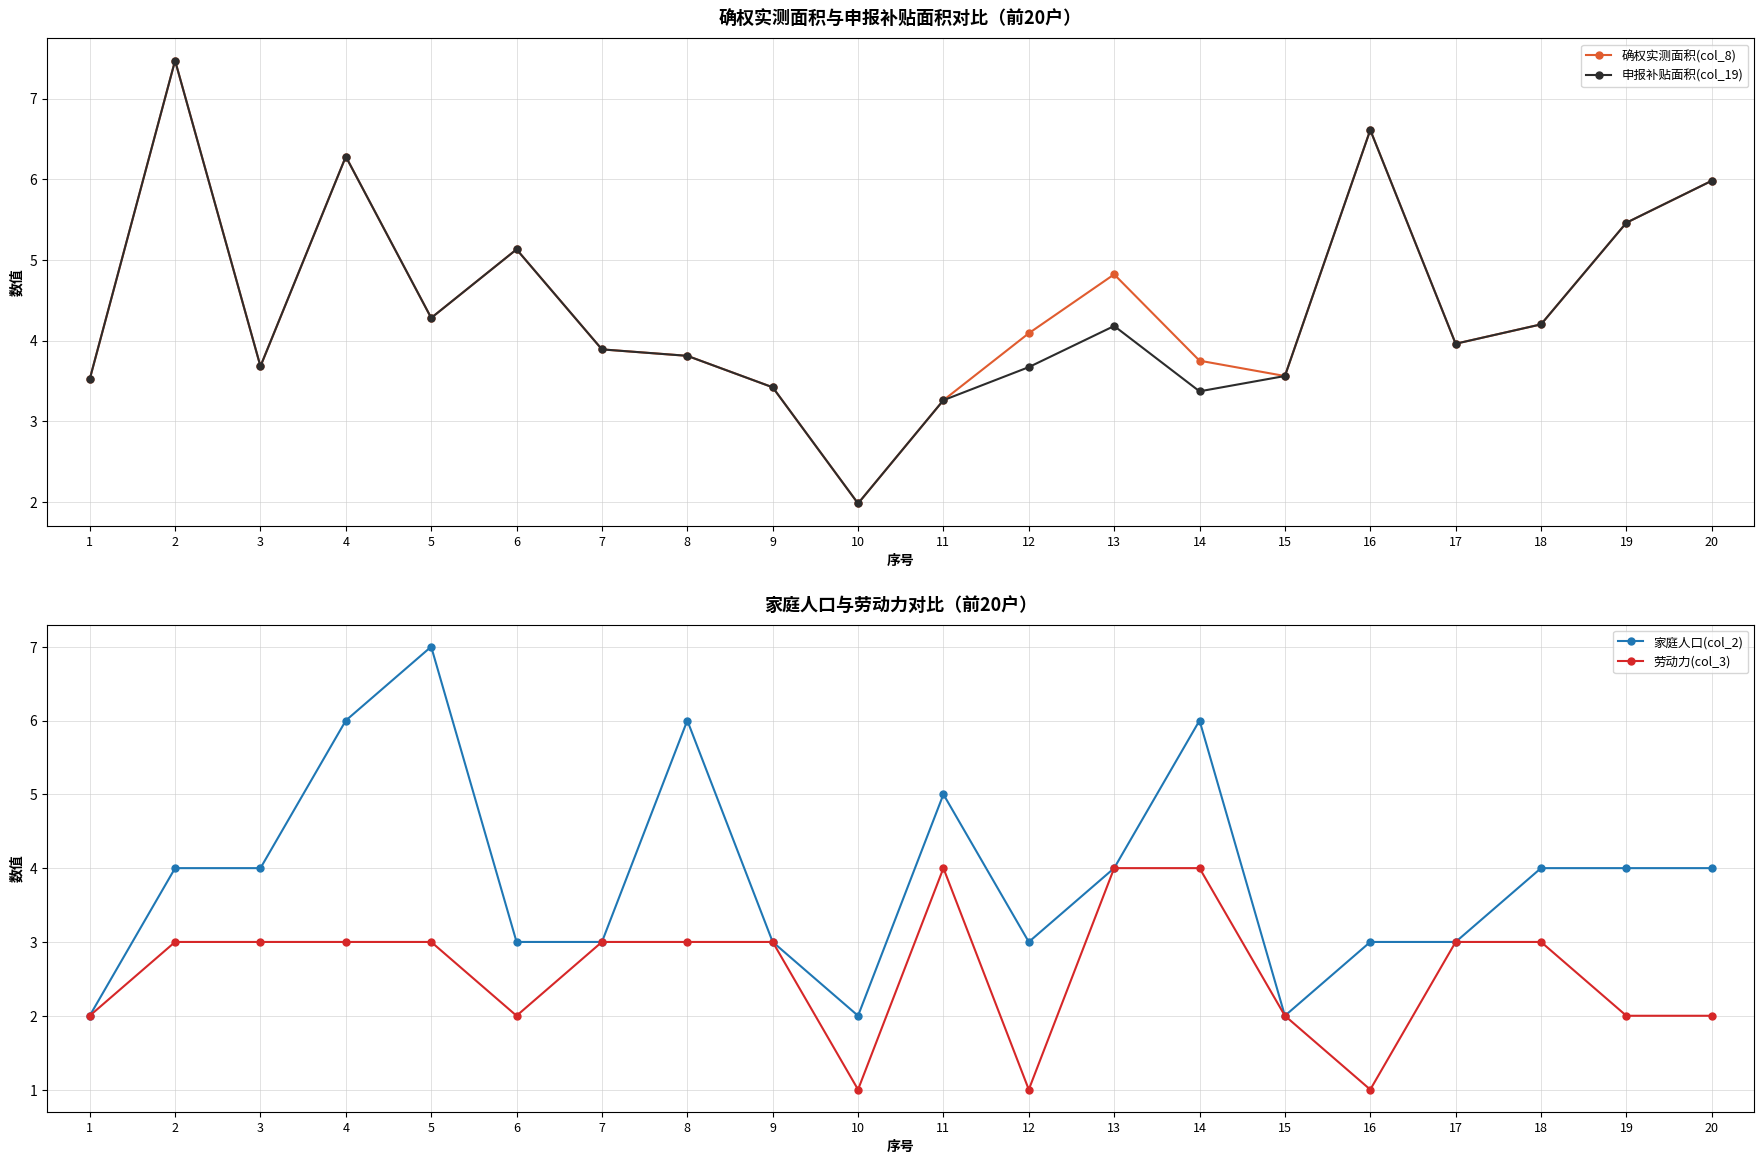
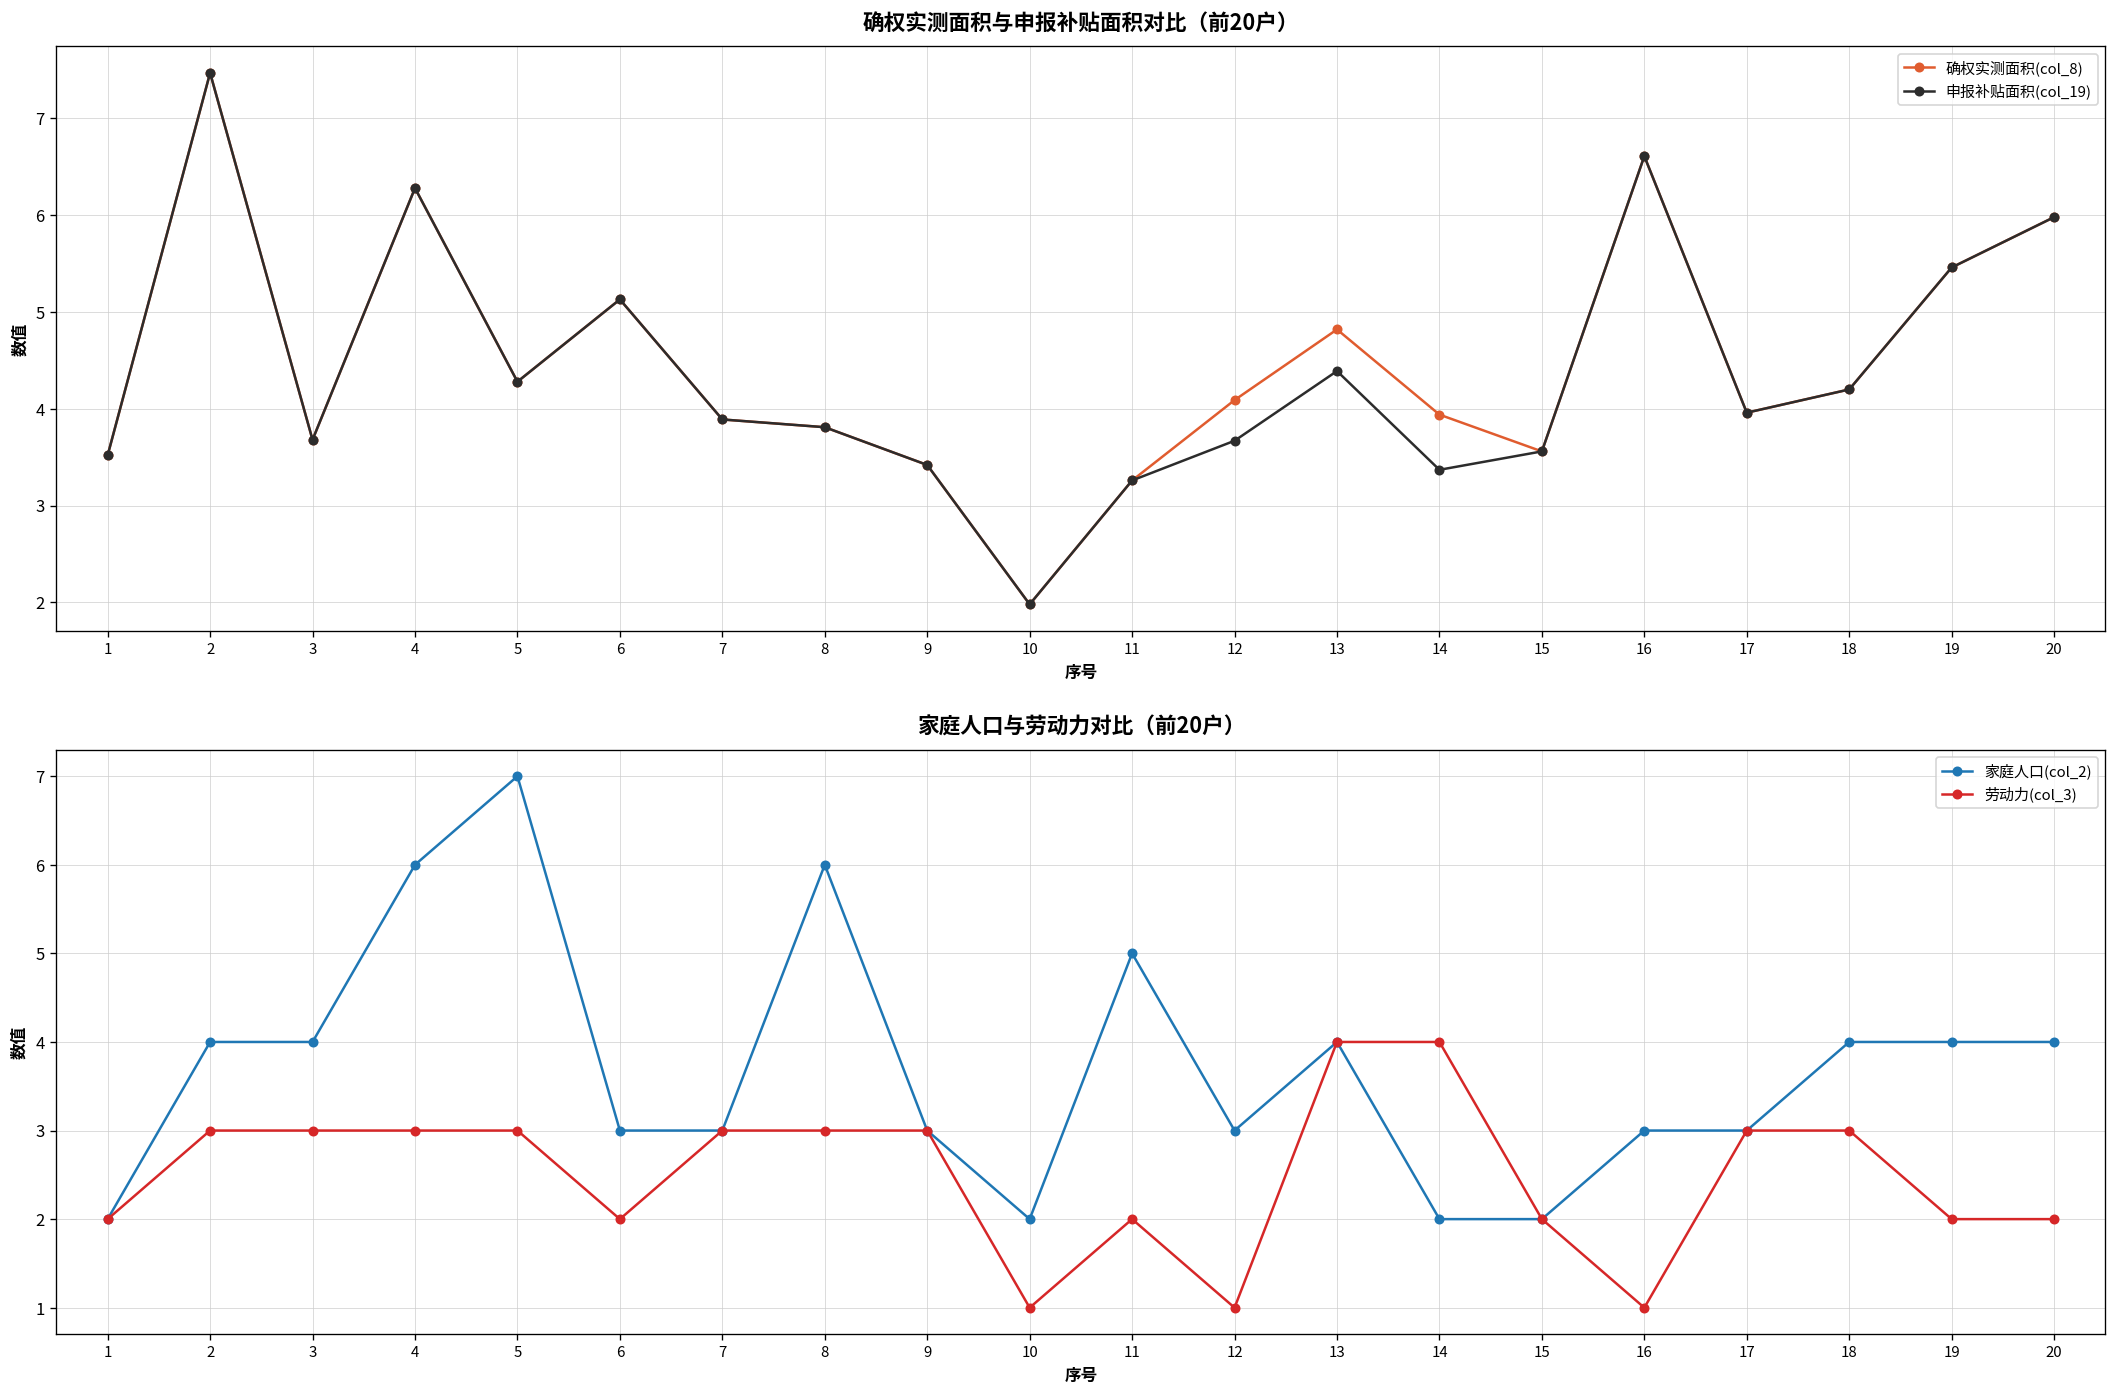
  {
    "确权实测面积与申报补贴面积对比（前20户）": {
      "确权实测面积(col_8)": {
        "12": 4.1,
        "13": 4.8,
-       "14": 3.8
+       "14": 3.9
      },
      "申报补贴面积(col_19)": {
        "12": 3.7,
-       "13": 4.2,
+       "13": 4.4,
        "14": 3.4
      }
    },
    "家庭人口与劳动力对比（前20户）": {
      "家庭人口(col_2)": {
        "2": 4,
        "3": 4,
        "4": 6,
        "5": 7,
        "6": 3,
        "8": 6,
        "10": 2,
        "11": 5,
        "12": 3,
-       "14": 6,
+       "14": 2,
        "16": 3,
        "18": 4,
        "19": 4,
        "20": 4
      },
      "劳动力(col_3)": {
        "2": 3,
        "3": 3,
        "4": 3,
        "5": 3,
        "6": 2,
        "8": 3,
        "10": 1,
-       "11": 4,
+       "11": 2,
        "12": 1,
        "14": 4,
        "16": 1,
        "18": 3,
        "19": 2,
        "20": 2
      }
    }
  }
